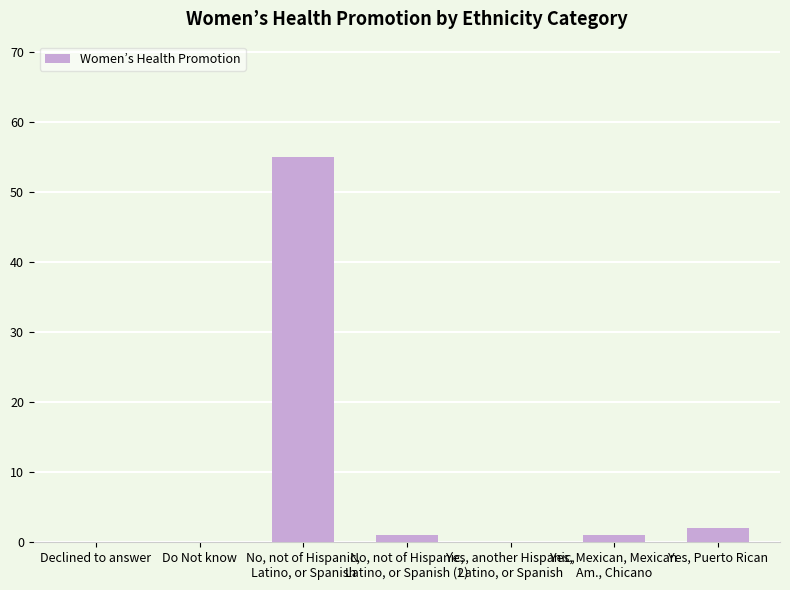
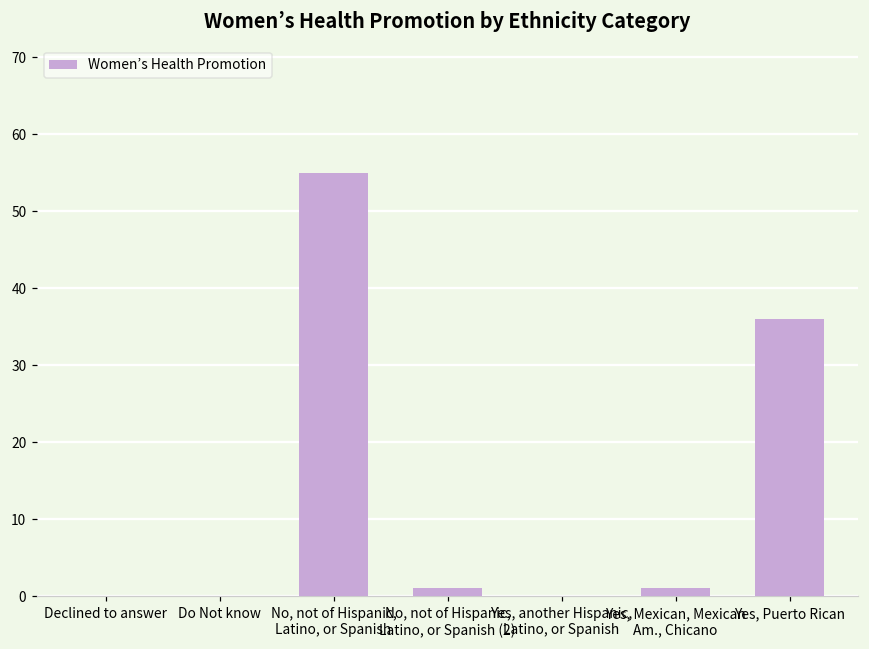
  {
    "Declined to answer": 0,
    "Do Not know": 0,
    "No, not of Hispanic, Latino, or Spanish": 55,
-   "Yes, Puerto Rican": 2
+   "Yes, Puerto Rican": 36
  }
